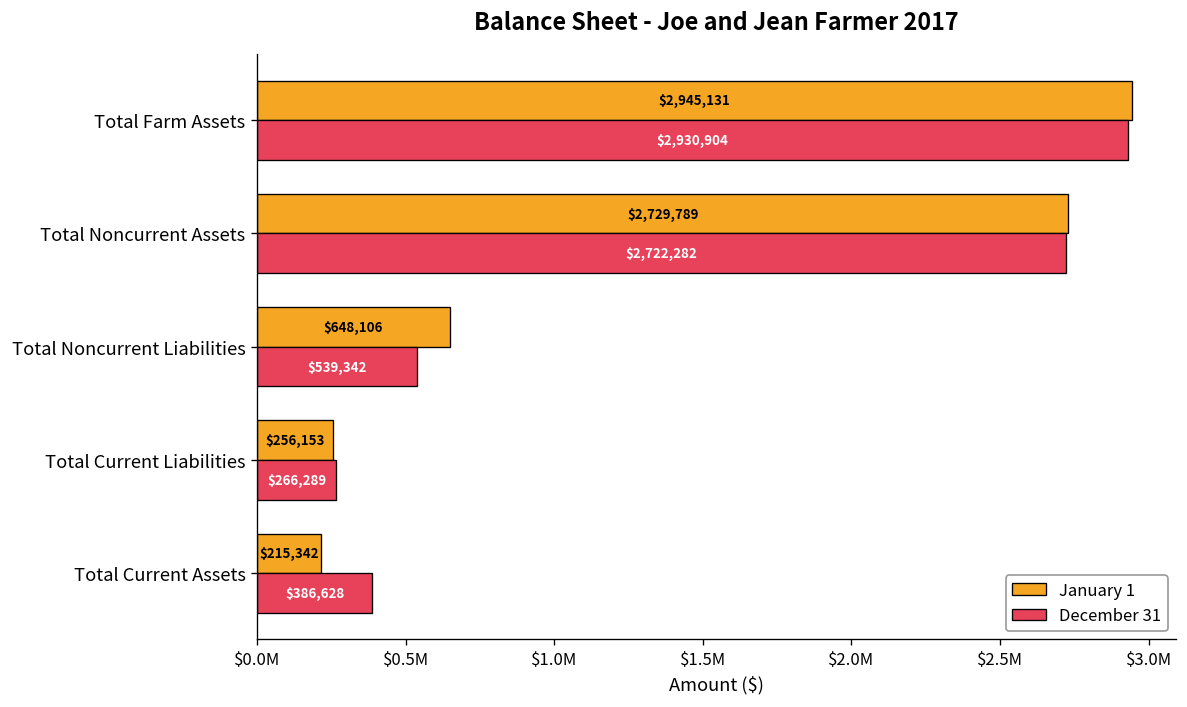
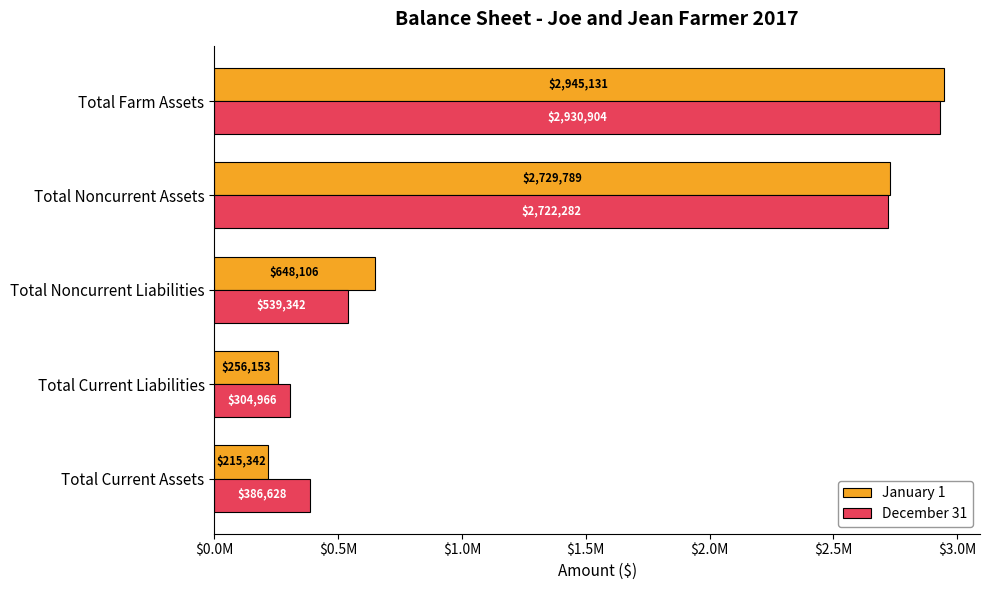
  {
    "January 1": {
      "Total Farm Assets": "$2,945,131",
      "Total Noncurrent Assets": "$2,729,789",
      "Total Noncurrent Liabilities": "$648,106",
      "Total Current Liabilities": "$256,153",
      "Total Current Assets": "$215,342"
    },
    "December 31": {
      "Total Farm Assets": "$2,930,904",
      "Total Noncurrent Assets": "$2,722,282",
      "Total Noncurrent Liabilities": "$539,342",
-     "Total Current Liabilities": "$266,289",
+     "Total Current Liabilities": "$304,966",
      "Total Current Assets": "$386,628"
    }
  }
